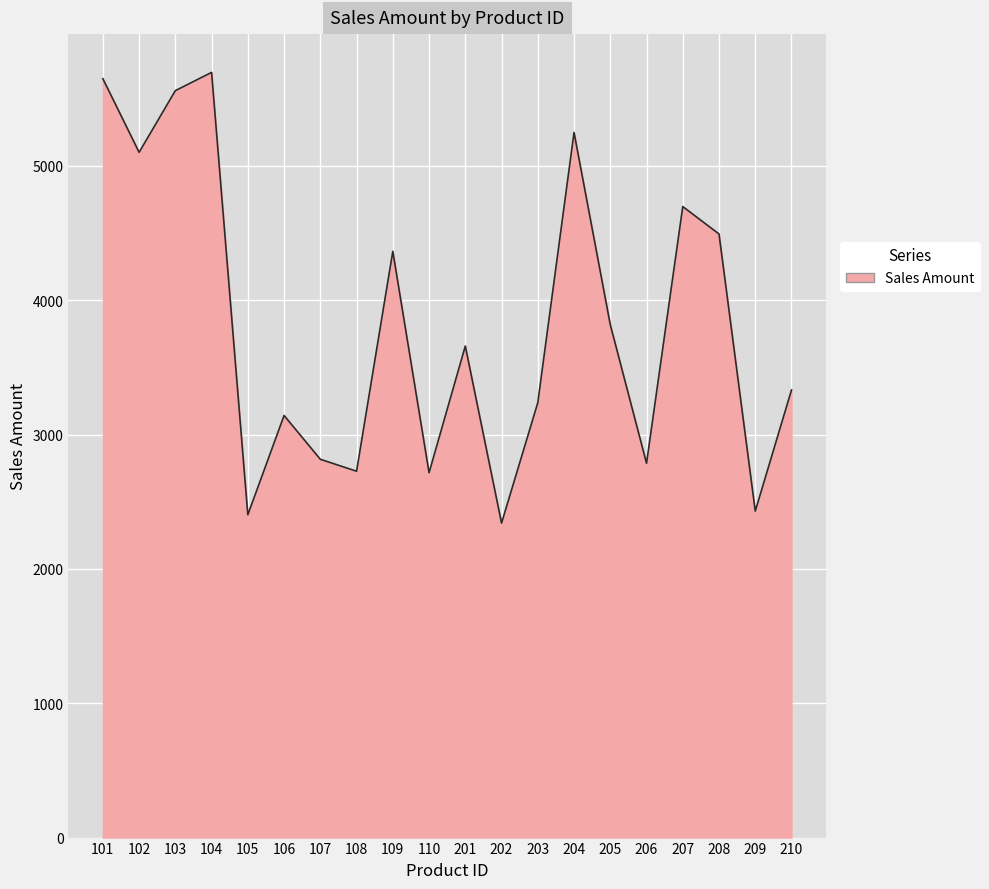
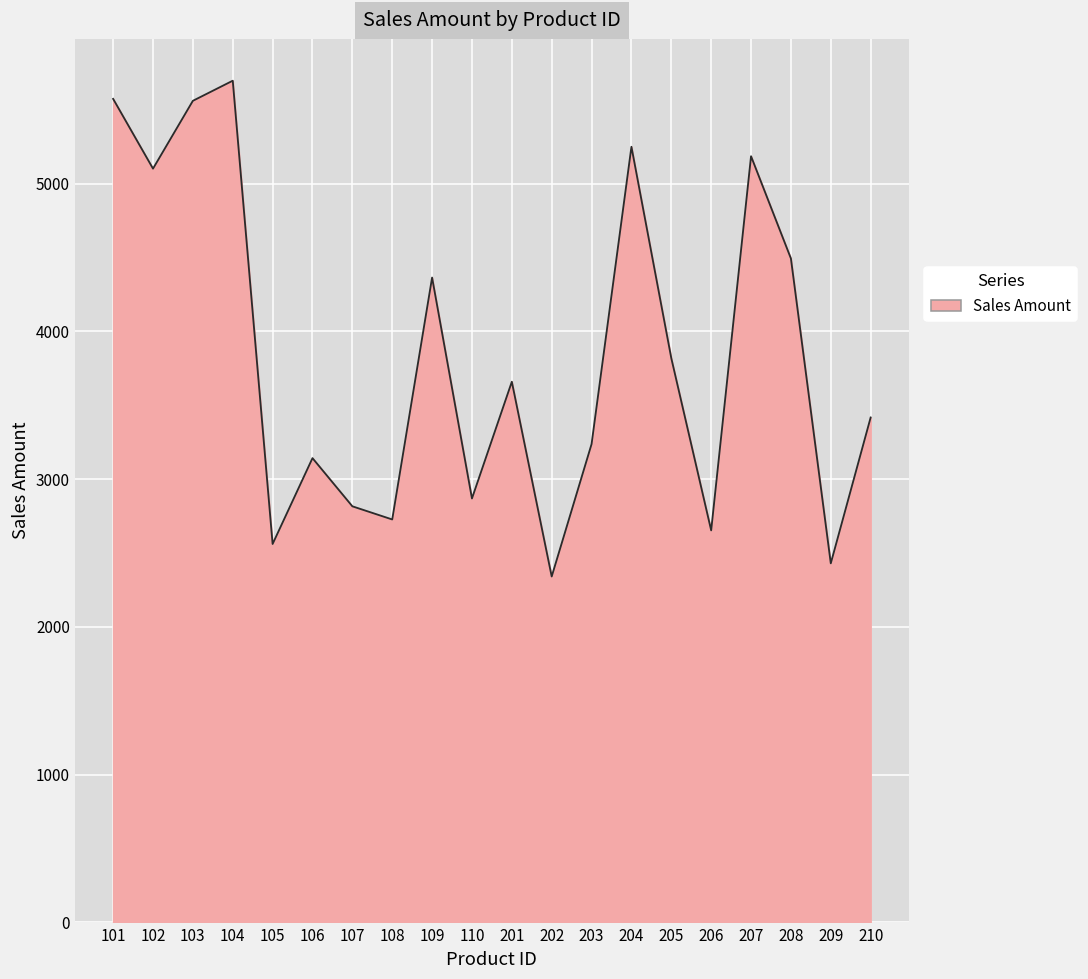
  {
-   "101": 5650,
+   "101": 5570,
    "102": 5100,
    "103": 5560,
    "104": 5700,
-   "105": 2400,
+   "105": 2560,
    "106": 3140,
    "107": 2820,
    "108": 2730,
    "109": 4360,
-   "110": 2720,
+   "110": 2870,
    "201": 3660,
    "202": 2340,
    "203": 3240,
    "204": 5250,
    "205": 3820,
-   "206": 2790,
-   "207": 4700,
+   "206": 2650,
+   "207": 5190,
    "208": 4490,
    "209": 2430,
-   "210": 3330
+   "210": 3420
  }
